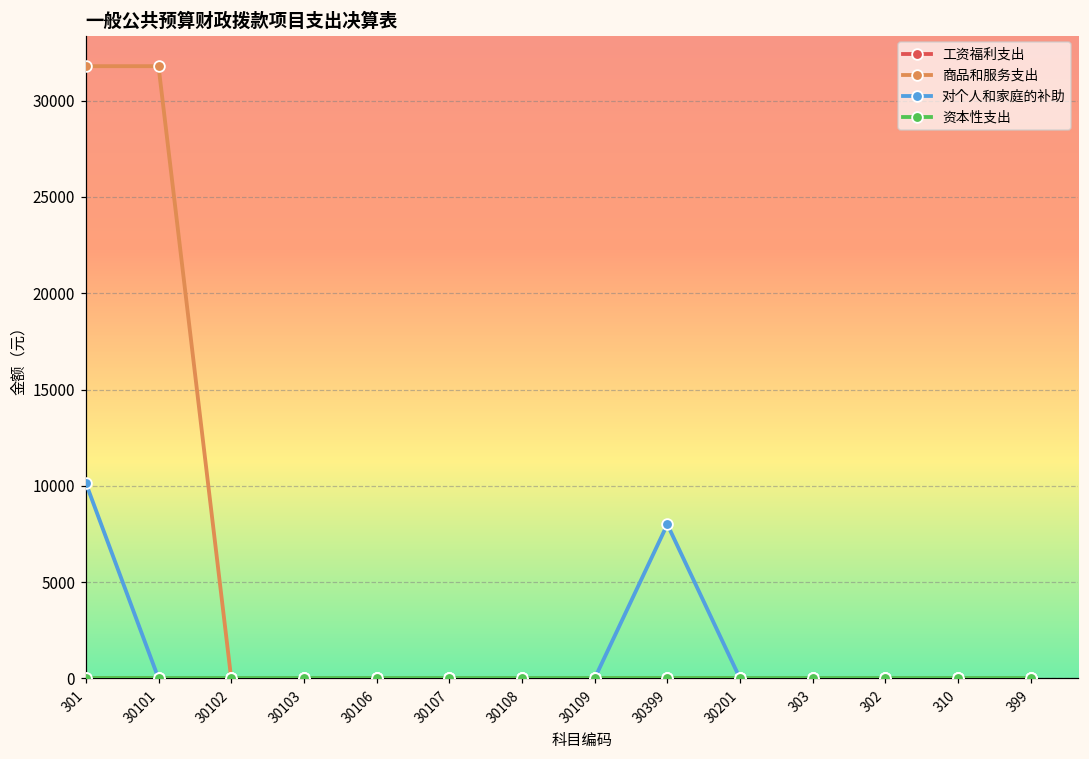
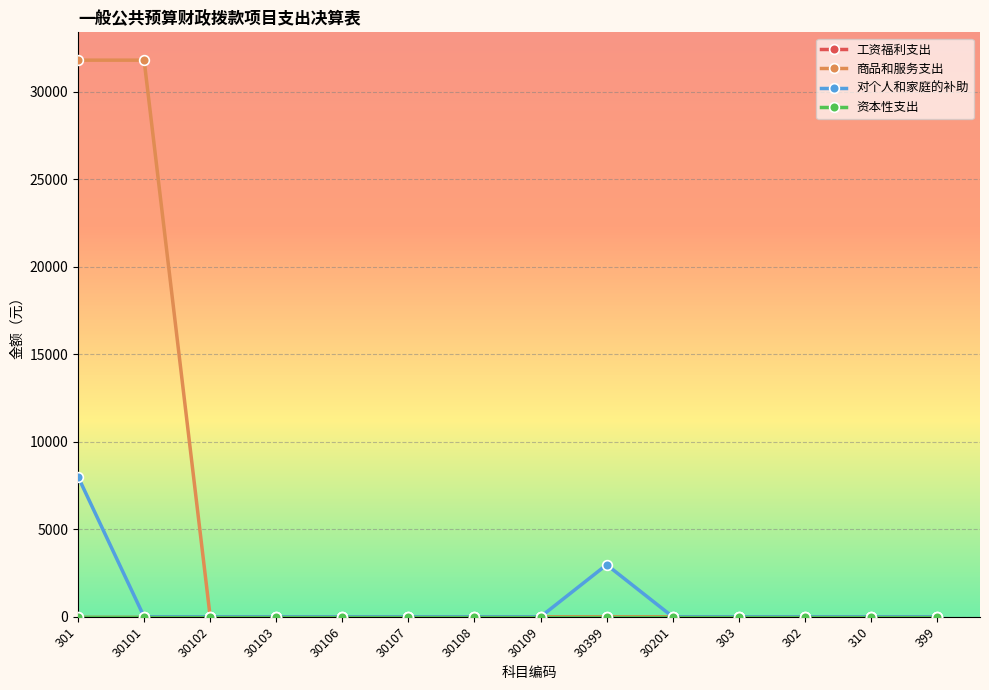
  {
    "资本性支出": {
      "301": 0
    },
    "商品和服务支出": {
      "301": 31800,
      "30101": 31800
    },
    "对个人和家庭的补助": {
-     "301": 10100,
-     "30399": 8000
+     "301": 8000,
+     "30399": 3000
    }
  }
